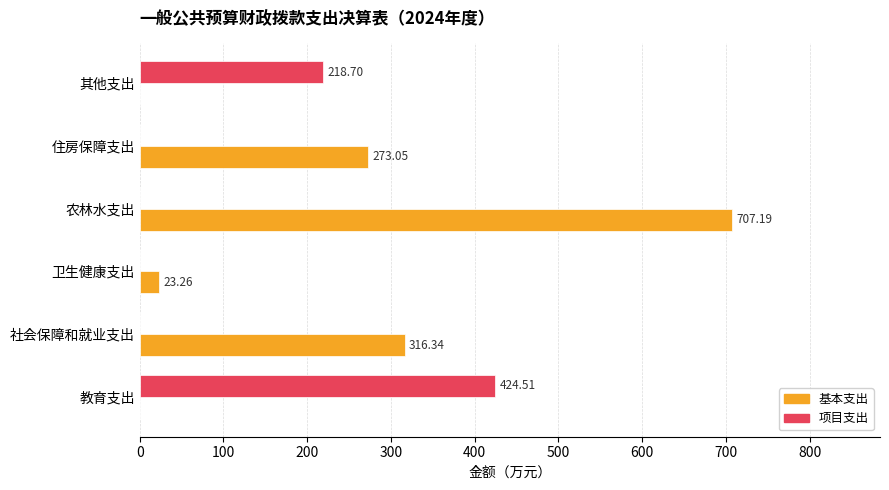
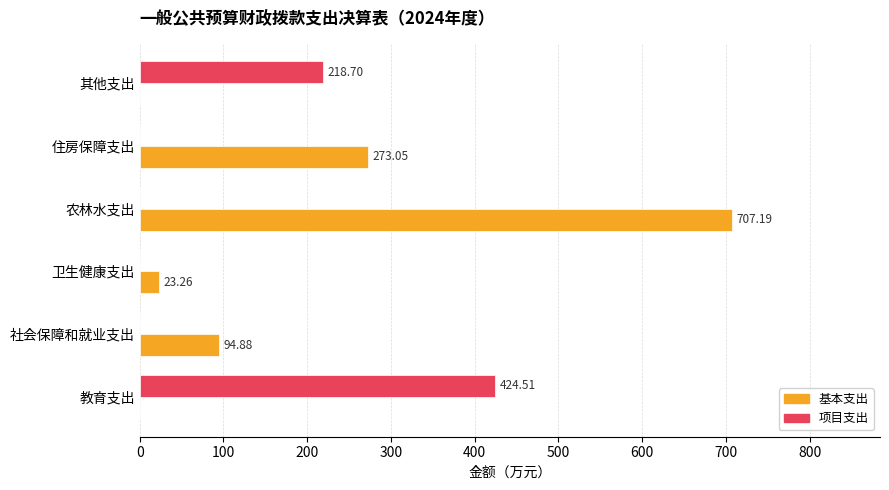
  {
    "基本支出": {
      "住房保障支出": 273.05,
      "农林水支出": 707.19,
      "卫生健康支出": 23.26,
-     "社会保障和就业支出": 316.34
+     "社会保障和就业支出": 94.88
    },
    "项目支出": {
      "其他支出": 218.70,
      "教育支出": 424.51
    }
  }
